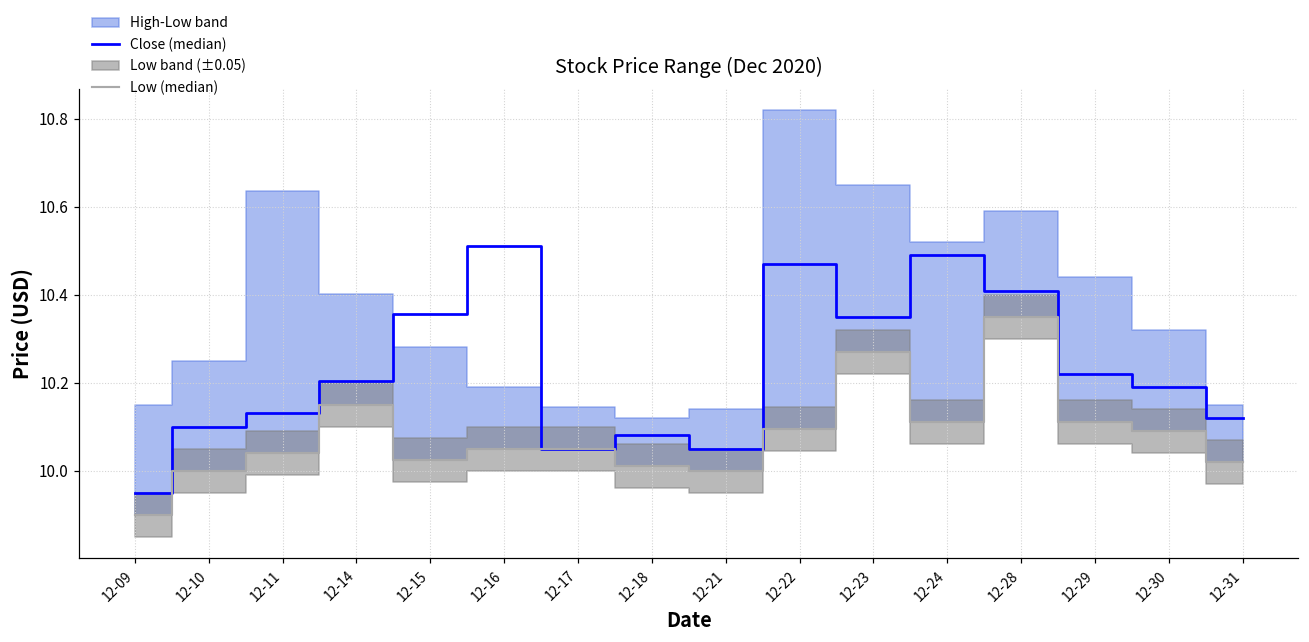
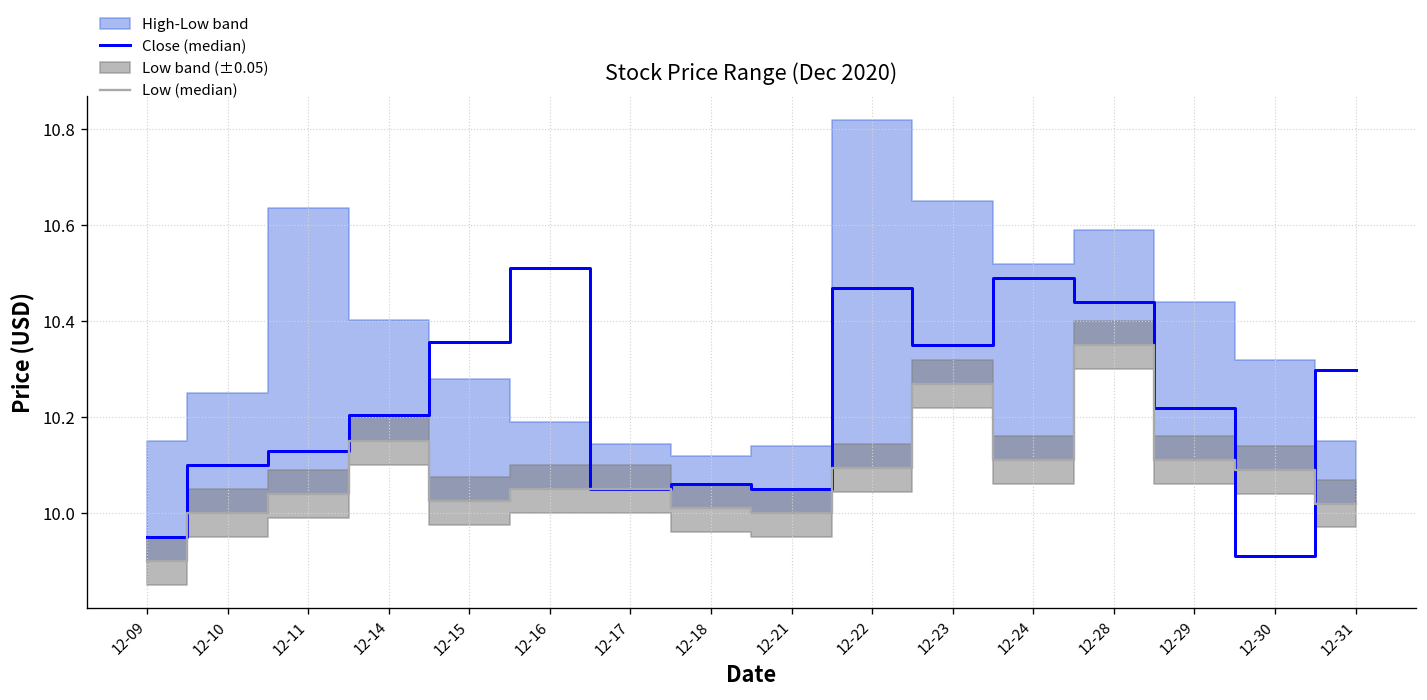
  {
    "Close (median)": {
      "12-10": 10.10,
      "12-11": 10.13,
      "12-14": 10.20,
      "12-15": 10.36,
      "12-16": 10.51,
-     "12-18": 10.08,
+     "12-18": 10.06,
      "12-21": 10.05,
      "12-22": 10.47,
      "12-23": 10.35,
      "12-24": 10.49,
-     "12-28": 10.41,
+     "12-28": 10.44,
      "12-29": 10.22,
-     "12-30": 10.19,
-     "12-31": 10.12
+     "12-30": 9.91,
+     "12-31": 10.30
    }
  }
